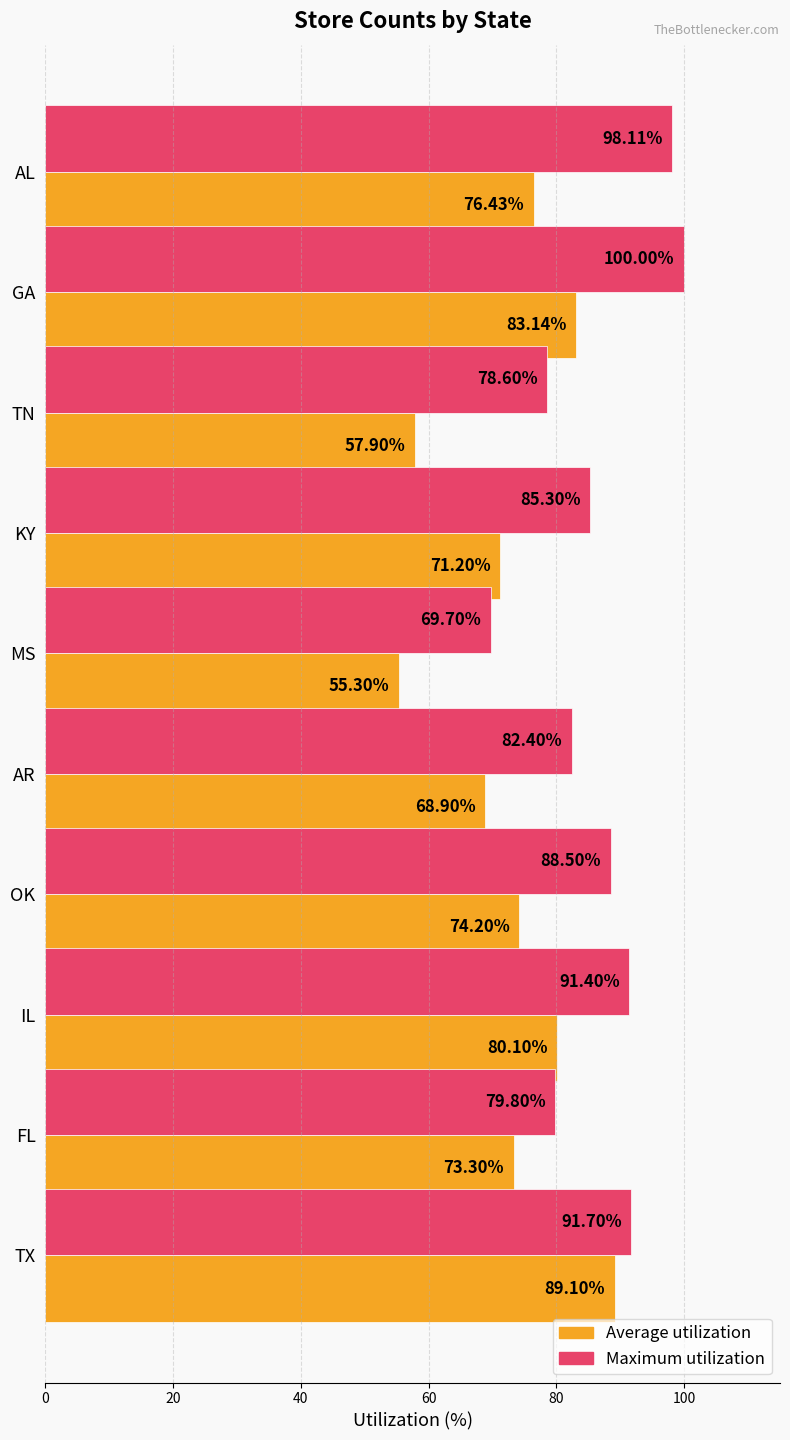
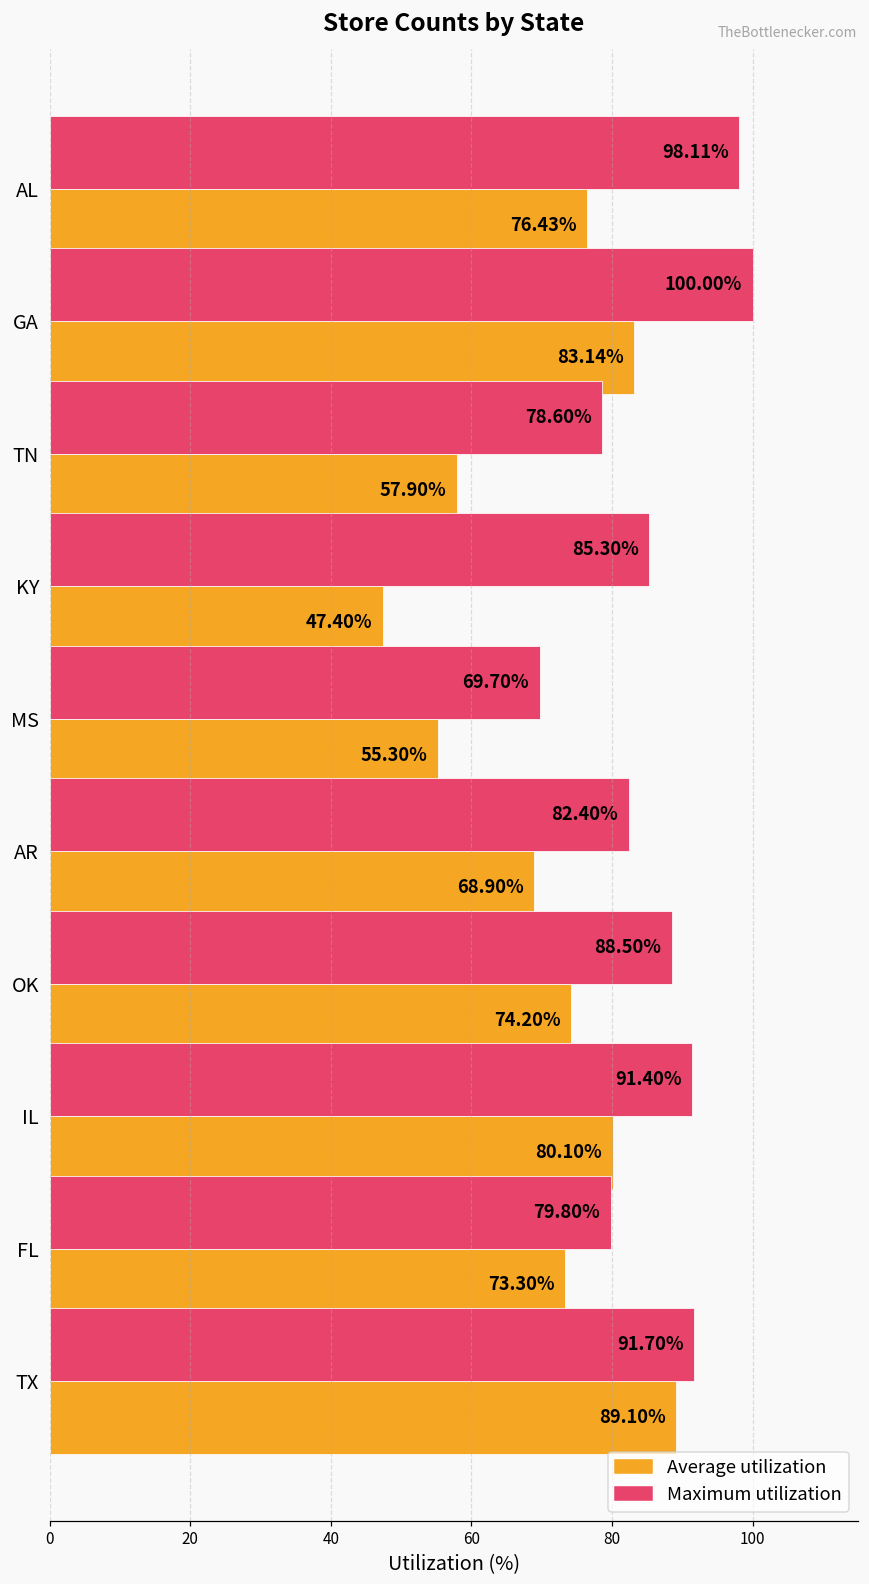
  {
    "Average utilization": {
      "AL": "76.43%",
      "GA": "83.14%",
      "TN": "57.90%",
-     "KY": "71.20%",
+     "KY": "47.40%",
      "MS": "55.30%",
      "AR": "68.90%",
      "OK": "74.20%",
      "IL": "80.10%",
      "FL": "73.30%",
      "TX": "89.10%"
    },
    "Maximum utilization": {
      "AL": "98.11%",
      "GA": "100.00%",
      "TN": "78.60%",
      "KY": "85.30%",
      "MS": "69.70%",
      "AR": "82.40%",
      "OK": "88.50%",
      "IL": "91.40%",
      "FL": "79.80%",
      "TX": "91.70%"
    }
  }
